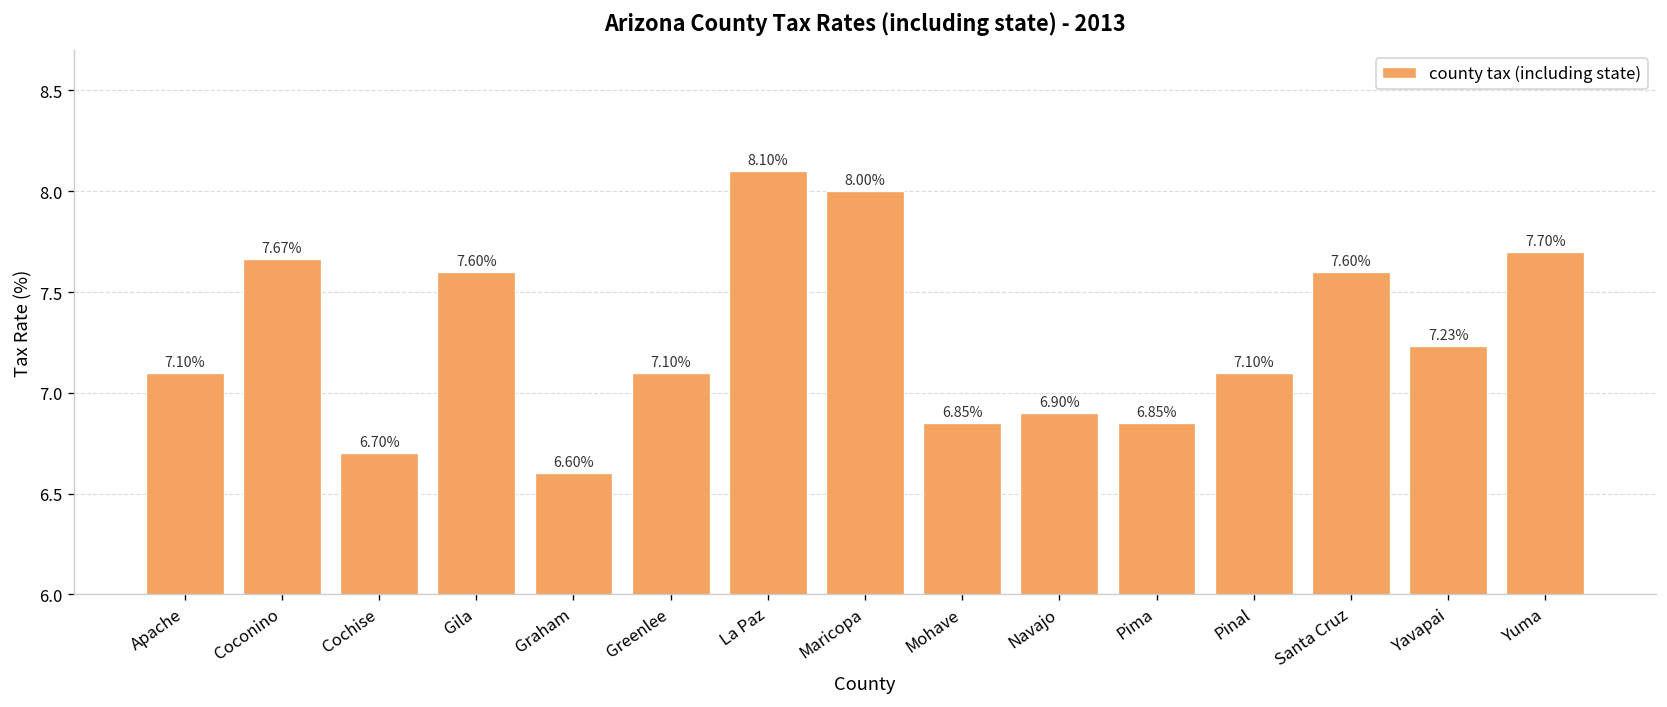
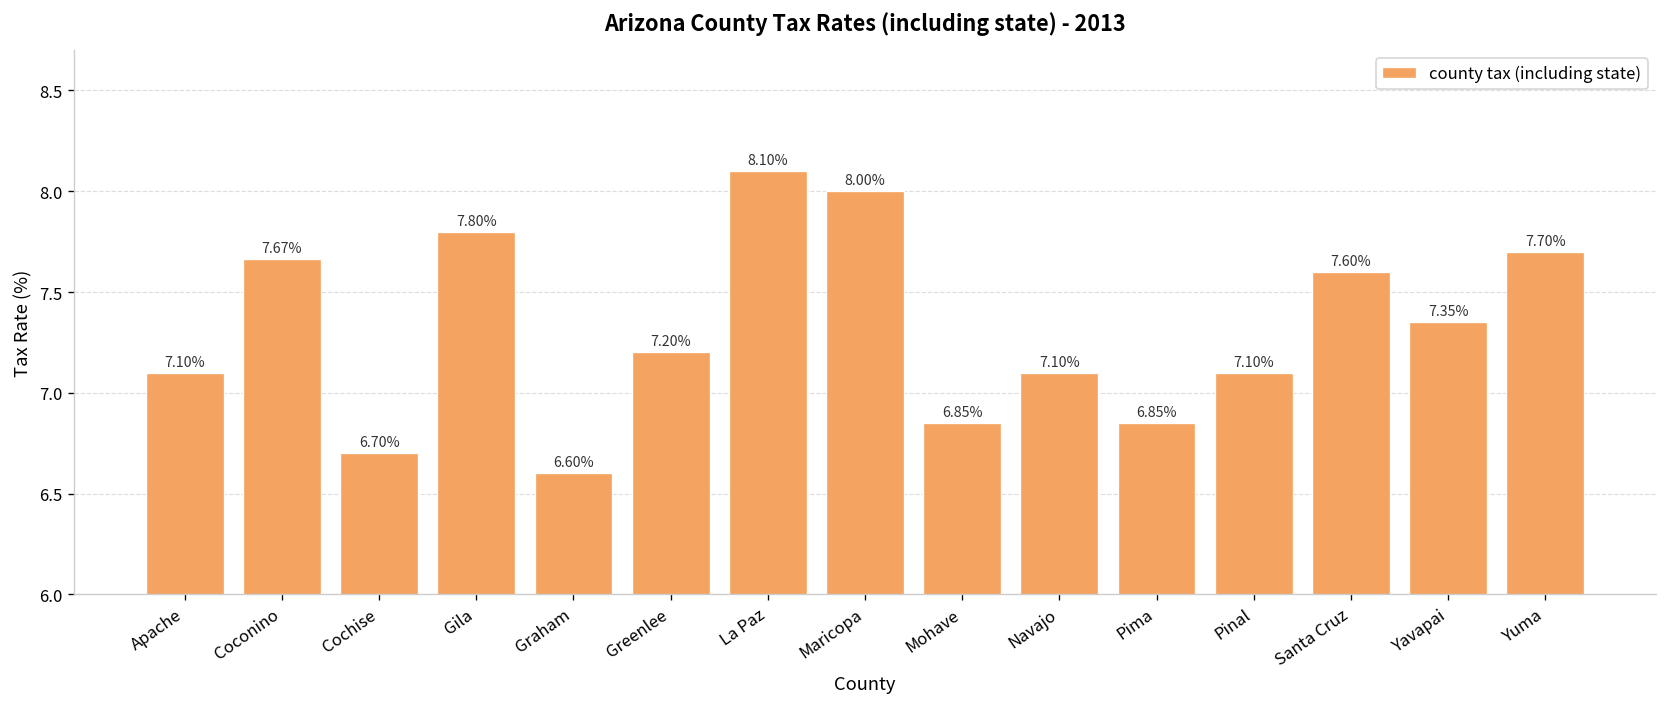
  {
    "Apache": "7.10%",
    "Coconino": "7.67%",
    "Cochise": "6.70%",
-   "Gila": "7.60%",
+   "Gila": "7.80%",
    "Graham": "6.60%",
-   "Greenlee": "7.10%",
+   "Greenlee": "7.20%",
    "La Paz": "8.10%",
    "Maricopa": "8.00%",
    "Mohave": "6.85%",
-   "Navajo": "6.90%",
+   "Navajo": "7.10%",
    "Pima": "6.85%",
    "Pinal": "7.10%",
    "Santa Cruz": "7.60%",
-   "Yavapai": "7.23%",
+   "Yavapai": "7.35%",
    "Yuma": "7.70%"
  }
